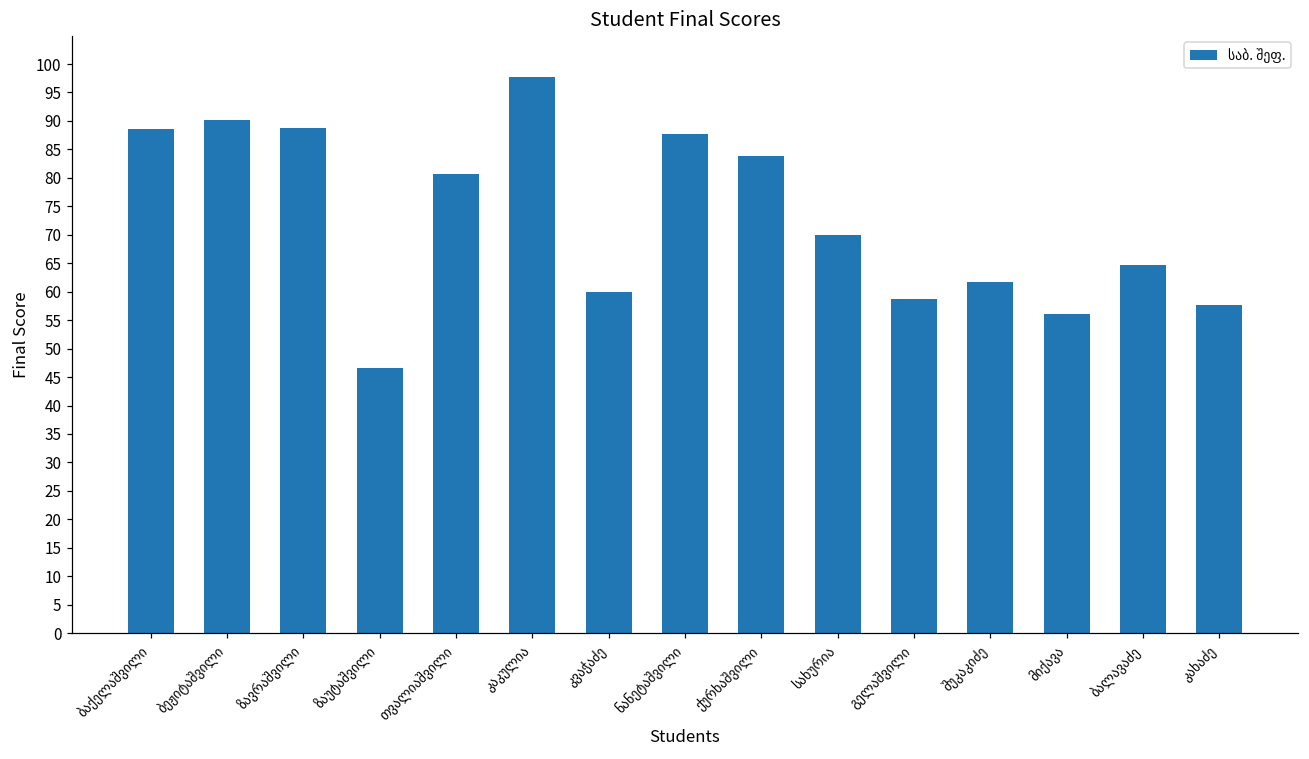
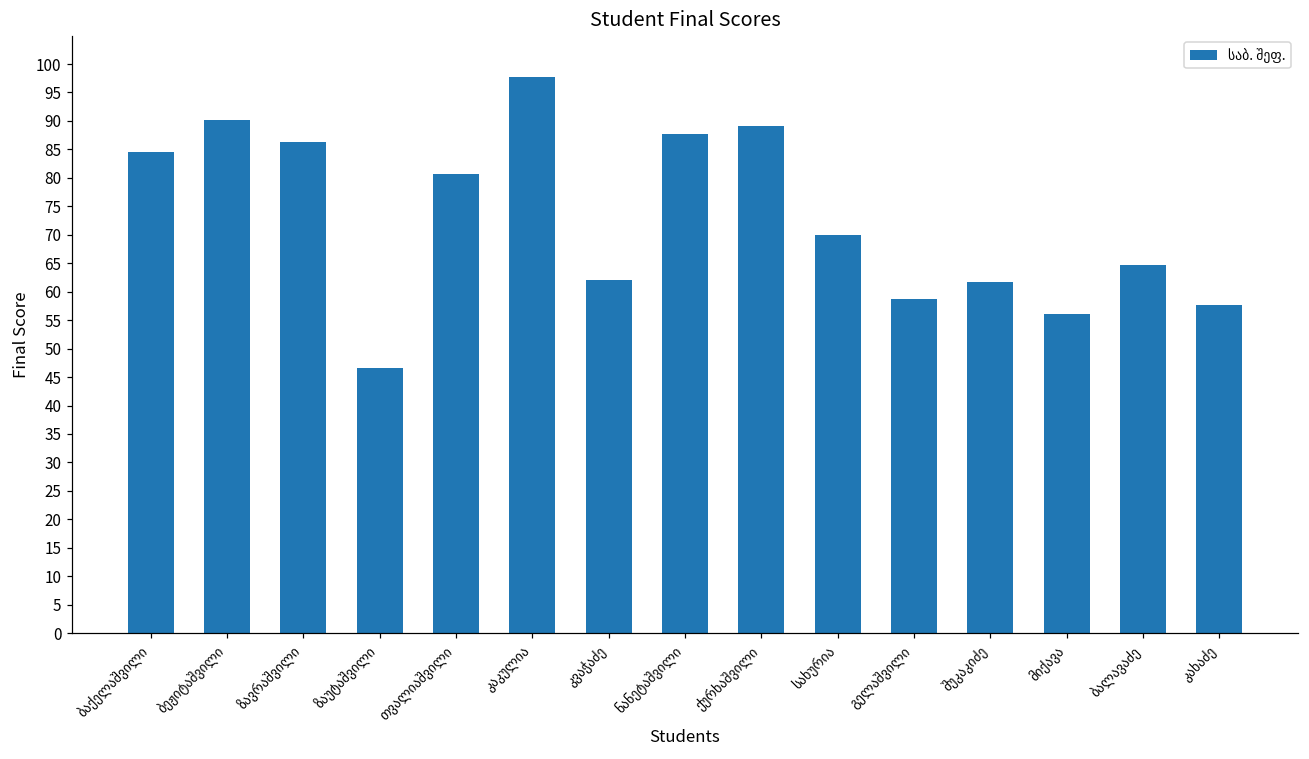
  {
-   "ბაქელაშვილი": 89,
+   "ბაქელაშვილი": 84,
    "ბეჟიტაშვილი": 90,
-   "ზავრაშვილი": 89,
+   "ზავრაშვილი": 86,
    "ზაუტაშვილი": 47,
    "თვალიაშვილი": 81,
    "კაკულია": 98,
-   "კვაჭაძე": 60,
+   "კვაჭაძე": 62,
    "ნანეტაშვილი": 88,
-   "ქურხაშვილი": 84,
+   "ქურხაშვილი": 89,
    "სახურია": 70,
    "გელაშვილი": 59,
    "შუკაკიძე": 62,
    "მიქავა": 56,
    "ბალავაძე": 65,
    "კახაძე": 58
  }
